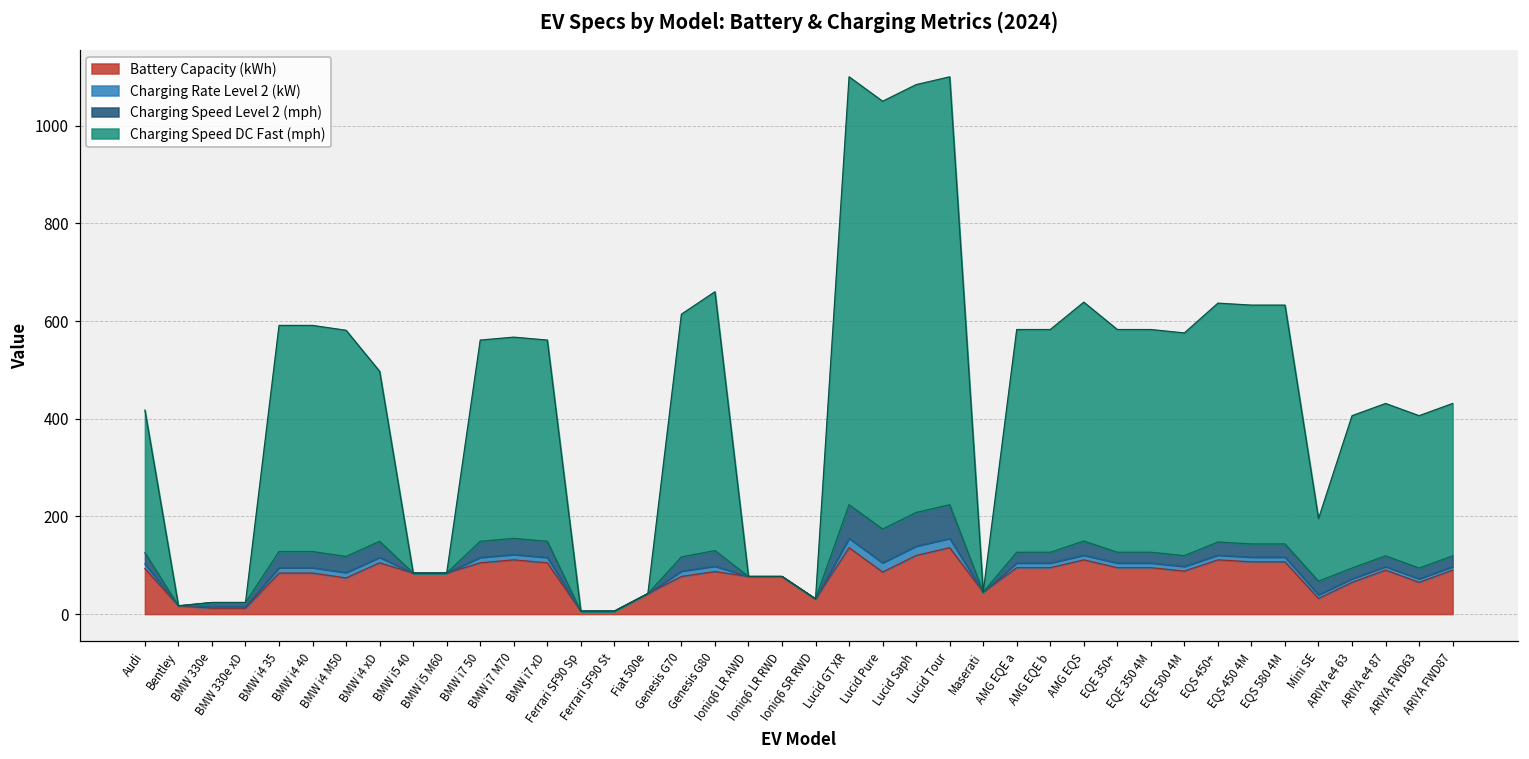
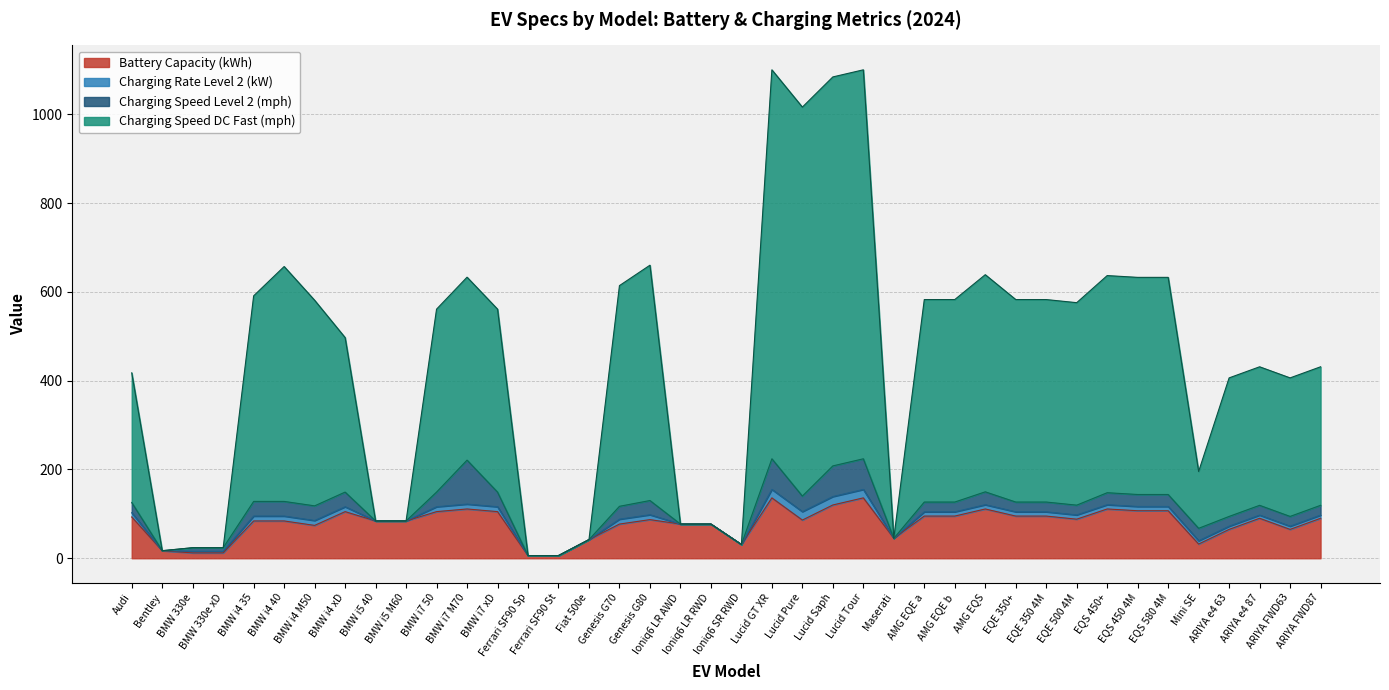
  {
    "Battery Capacity (kWh)": {
      "Audi": 90,
      "BMW i4 35": 80,
      "BMW i4 40": 80,
      "BMW i4 M50": 70,
      "BMW i4 xD": 110,
      "BMW i7 50": 110,
      "BMW i7 M70": 110,
      "BMW i7 xD": 110,
      "Genesis G70": 80,
      "Genesis G80": 90,
      "Lucid GT XR": 140,
      "Lucid Pure": 90,
      "Lucid Saph": 120,
      "Lucid Tour": 140,
      "AMG EQE a": 100,
      "AMG EQE b": 100,
      "AMG EQS": 110,
      "EQE 350+": 100,
      "EQE 350 4M": 100,
      "EQE 500 4M": 90,
      "EQS 450+": 110,
      "EQS 450 4M": 110,
      "EQS 580 4M": 110,
      "Mini SE": 30,
      "ARIYA e4 63": 70,
      "ARIYA e4 87": 90,
      "ARIYA FWD63": 70,
      "ARIYA FWD87": 90
    },
    "Charging Rate Level 2 (kW)": {
      "Audi": 10,
      "BMW i4 35": 10,
      "BMW i4 40": 10,
      "BMW i4 M50": 10,
      "BMW i4 xD": 10,
      "BMW i7 50": 10,
      "BMW i7 M70": 10,
      "BMW i7 xD": 10,
      "Genesis G70": 10,
      "Genesis G80": 10,
      "Lucid GT XR": 20,
      "Lucid Pure": 20,
      "Lucid Saph": 20,
      "Lucid Tour": 20,
      "AMG EQE a": 10,
      "AMG EQE b": 10,
      "AMG EQS": 10,
      "EQE 350+": 10,
      "EQE 350 4M": 10,
      "EQE 500 4M": 10,
      "EQS 450+": 10,
      "EQS 450 4M": 10,
      "EQS 580 4M": 10,
      "Mini SE": 10,
      "ARIYA e4 63": 10,
      "ARIYA e4 87": 10,
      "ARIYA FWD63": 10,
      "ARIYA FWD87": 10
    },
    "Charging Speed Level 2 (mph)": {
      "Audi": 20,
      "BMW i4 35": 30,
      "BMW i4 40": 30,
      "BMW i4 M50": 30,
      "BMW i4 xD": 30,
      "BMW i7 50": 30,
-     "BMW i7 M70": 30,
+     "BMW i7 M70": 100,
      "BMW i7 xD": 30,
      "Genesis G70": 30,
      "Genesis G80": 30,
      "Lucid GT XR": 70,
-     "Lucid Pure": 70,
+     "Lucid Pure": 40,
      "Lucid Saph": 70,
      "Lucid Tour": 70,
      "AMG EQE a": 20,
      "AMG EQE b": 20,
      "AMG EQS": 30,
      "EQE 350+": 20,
      "EQE 350 4M": 20,
      "EQE 500 4M": 20,
      "EQS 450+": 30,
      "EQS 450 4M": 30,
      "EQS 580 4M": 30,
      "Mini SE": 30,
      "ARIYA e4 63": 20,
      "ARIYA e4 87": 20,
      "ARIYA FWD63": 20,
      "ARIYA FWD87": 20
    },
    "Charging Speed DC Fast (mph)": {
      "Audi": 290,
      "BMW i4 35": 460,
-     "BMW i4 40": 460,
+     "BMW i4 40": 530,
      "BMW i4 M50": 460,
      "BMW i4 xD": 350,
      "BMW i7 50": 410,
      "BMW i7 M70": 410,
      "BMW i7 xD": 410,
      "Genesis G70": 500,
      "Genesis G80": 530,
      "Lucid GT XR": 880,
      "Lucid Pure": 880,
      "Lucid Saph": 880,
      "Lucid Tour": 880,
      "AMG EQE a": 460,
      "AMG EQE b": 460,
      "AMG EQS": 490,
      "EQE 350+": 460,
      "EQE 350 4M": 460,
      "EQE 500 4M": 460,
      "EQS 450+": 490,
      "EQS 450 4M": 490,
      "EQS 580 4M": 490,
      "Mini SE": 130,
      "ARIYA e4 63": 310,
      "ARIYA e4 87": 310,
      "ARIYA FWD63": 310,
      "ARIYA FWD87": 310
    }
  }
